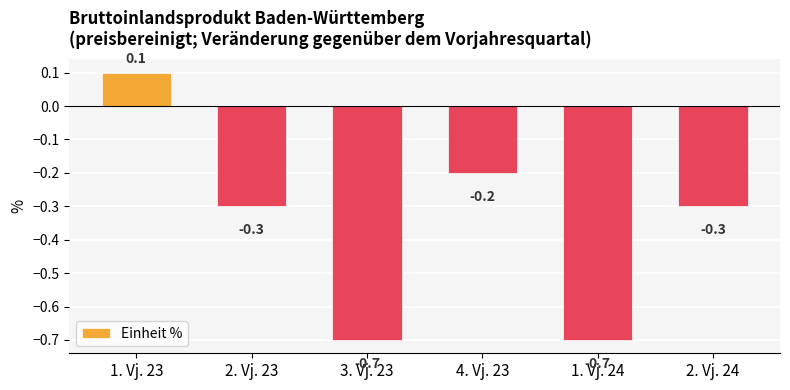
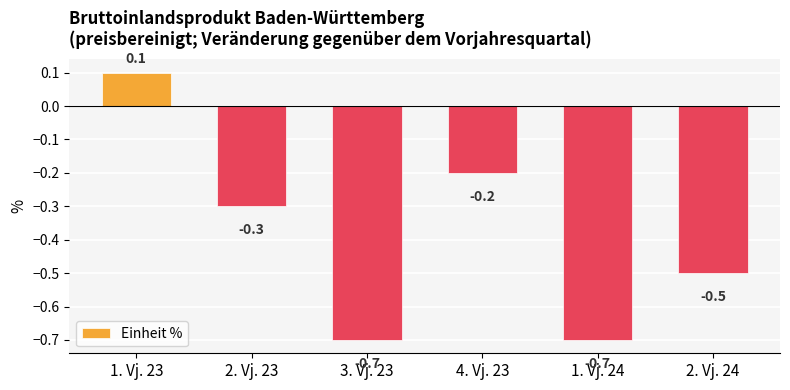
  {
    "1. Vj. 23": 0.1,
    "2. Vj. 23": -0.3,
    "3. Vj. 23": -0.7,
    "4. Vj. 23": -0.2,
    "1. Vj. 24": -0.7,
-   "2. Vj. 24": -0.3
+   "2. Vj. 24": -0.5
  }
